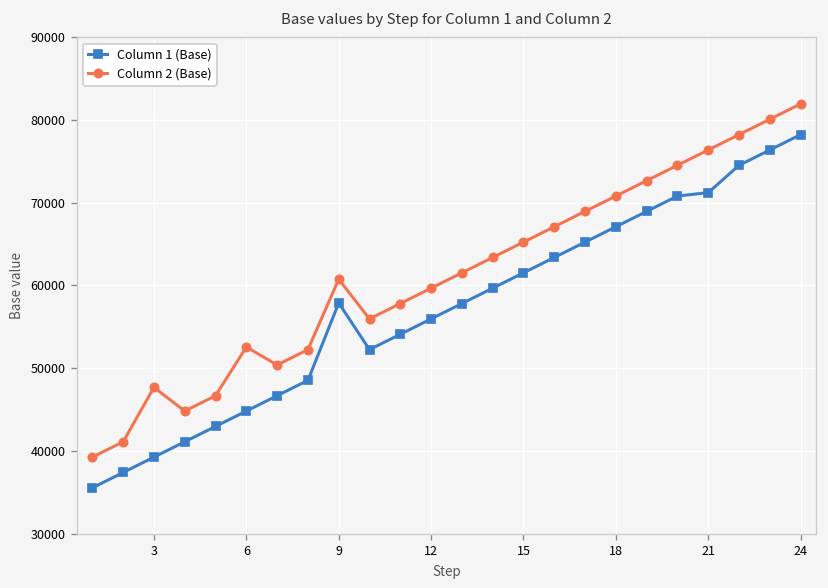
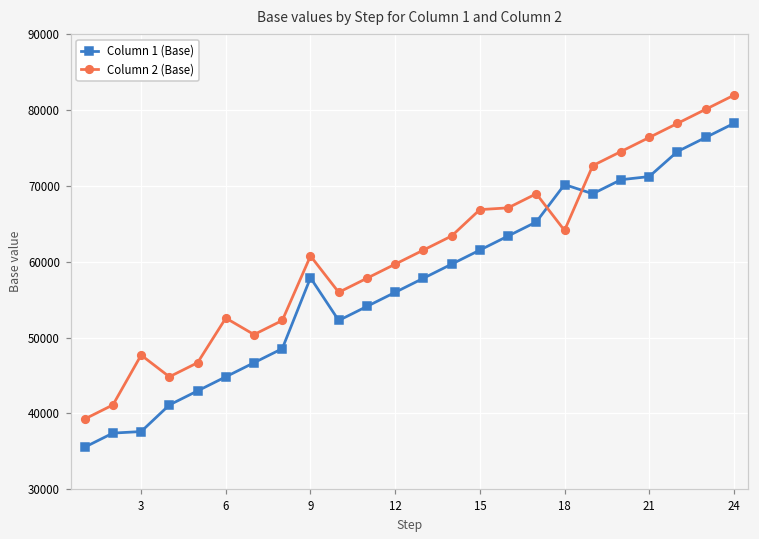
  {
    "Column 1 (Base)": {
-     "3": 39000,
+     "3": 38000,
      "6": 45000,
      "9": 58000,
      "12": 56000,
      "15": 62000,
-     "18": 67000,
+     "18": 70000,
      "21": 71000,
      "24": 78000
    },
    "Column 2 (Base)": {
      "3": 48000,
      "6": 53000,
      "9": 61000,
      "12": 60000,
-     "15": 65000,
-     "18": 71000,
+     "15": 67000,
+     "18": 64000,
      "21": 76000,
      "24": 82000
    }
  }
